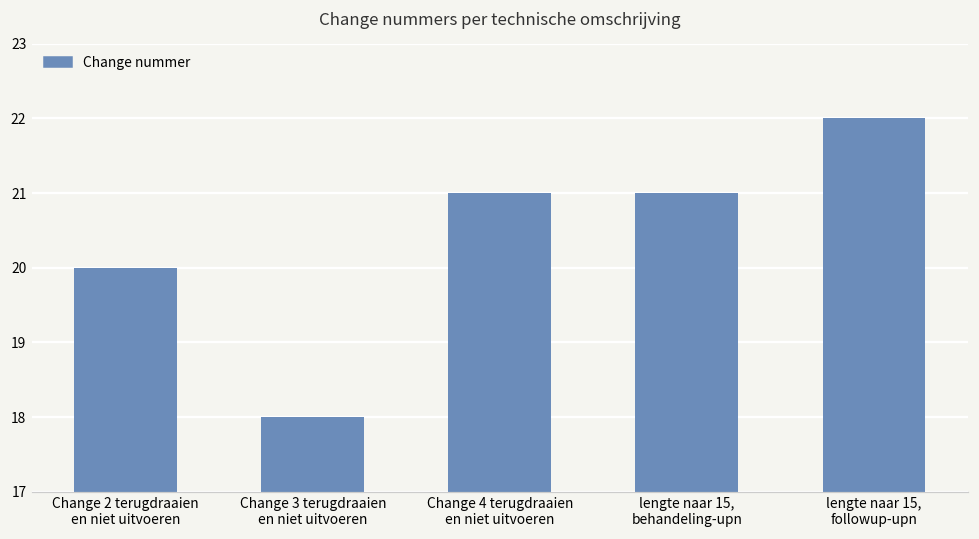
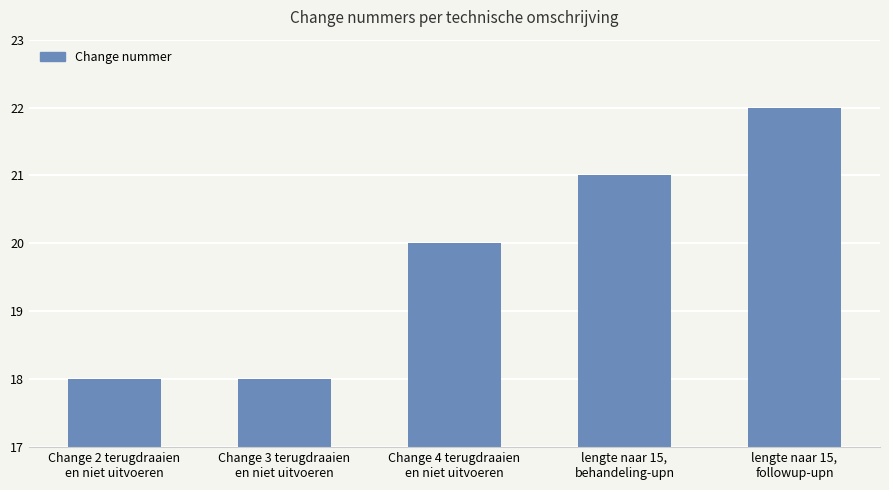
  {
-   "Change 2 terugdraaien en niet uitvoeren": 20,
+   "Change 2 terugdraaien en niet uitvoeren": 18,
    "Change 3 terugdraaien en niet uitvoeren": 18,
-   "Change 4 terugdraaien en niet uitvoeren": 21,
+   "Change 4 terugdraaien en niet uitvoeren": 20,
    "lengte naar 15, behandeling-upn": 21,
    "lengte naar 15, followup-upn": 22
  }
